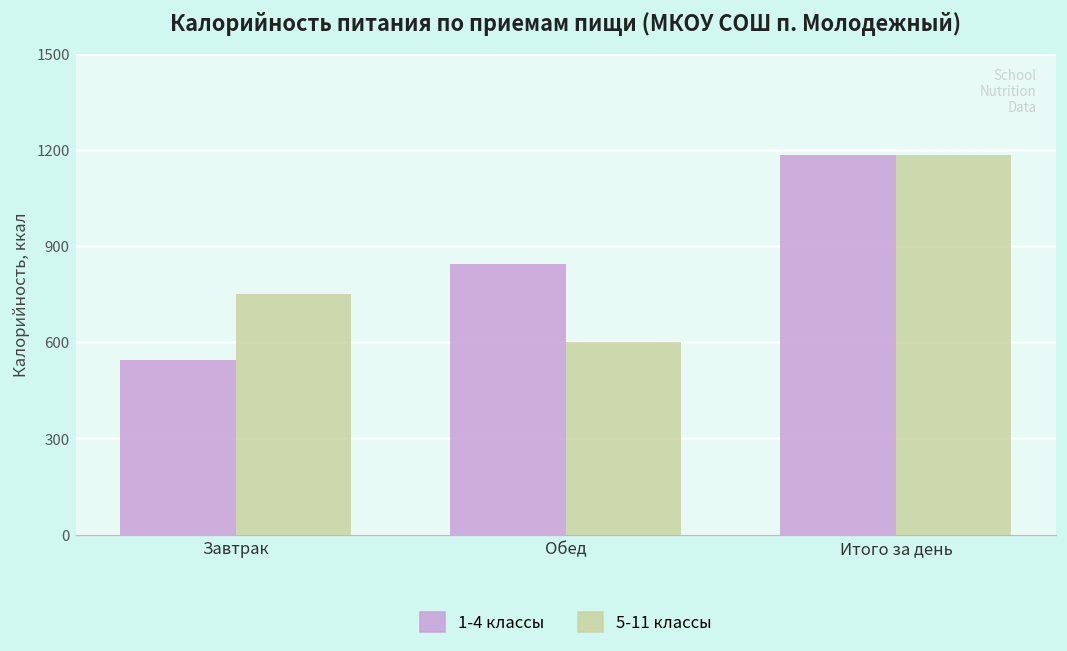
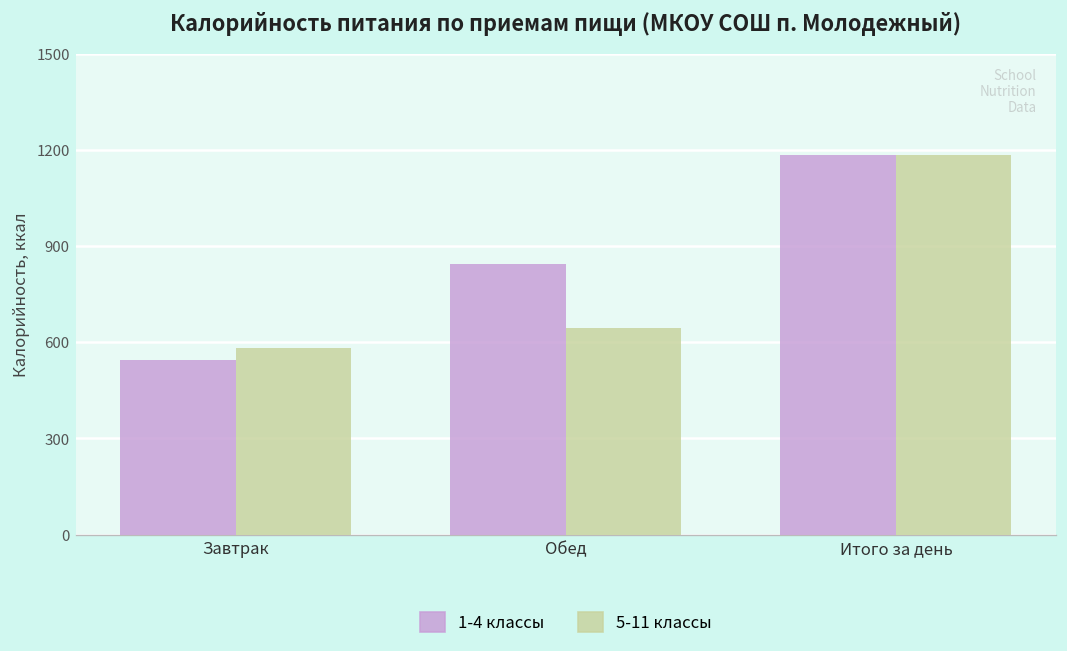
  {
    "1-4 классы": {
      "Завтрак": 540,
      "Обед": 840,
      "Итого за день": 1180
    },
    "5-11 классы": {
-     "Завтрак": 750,
-     "Обед": 600,
+     "Завтрак": 580,
+     "Обед": 640,
      "Итого за день": 1180
    }
  }
